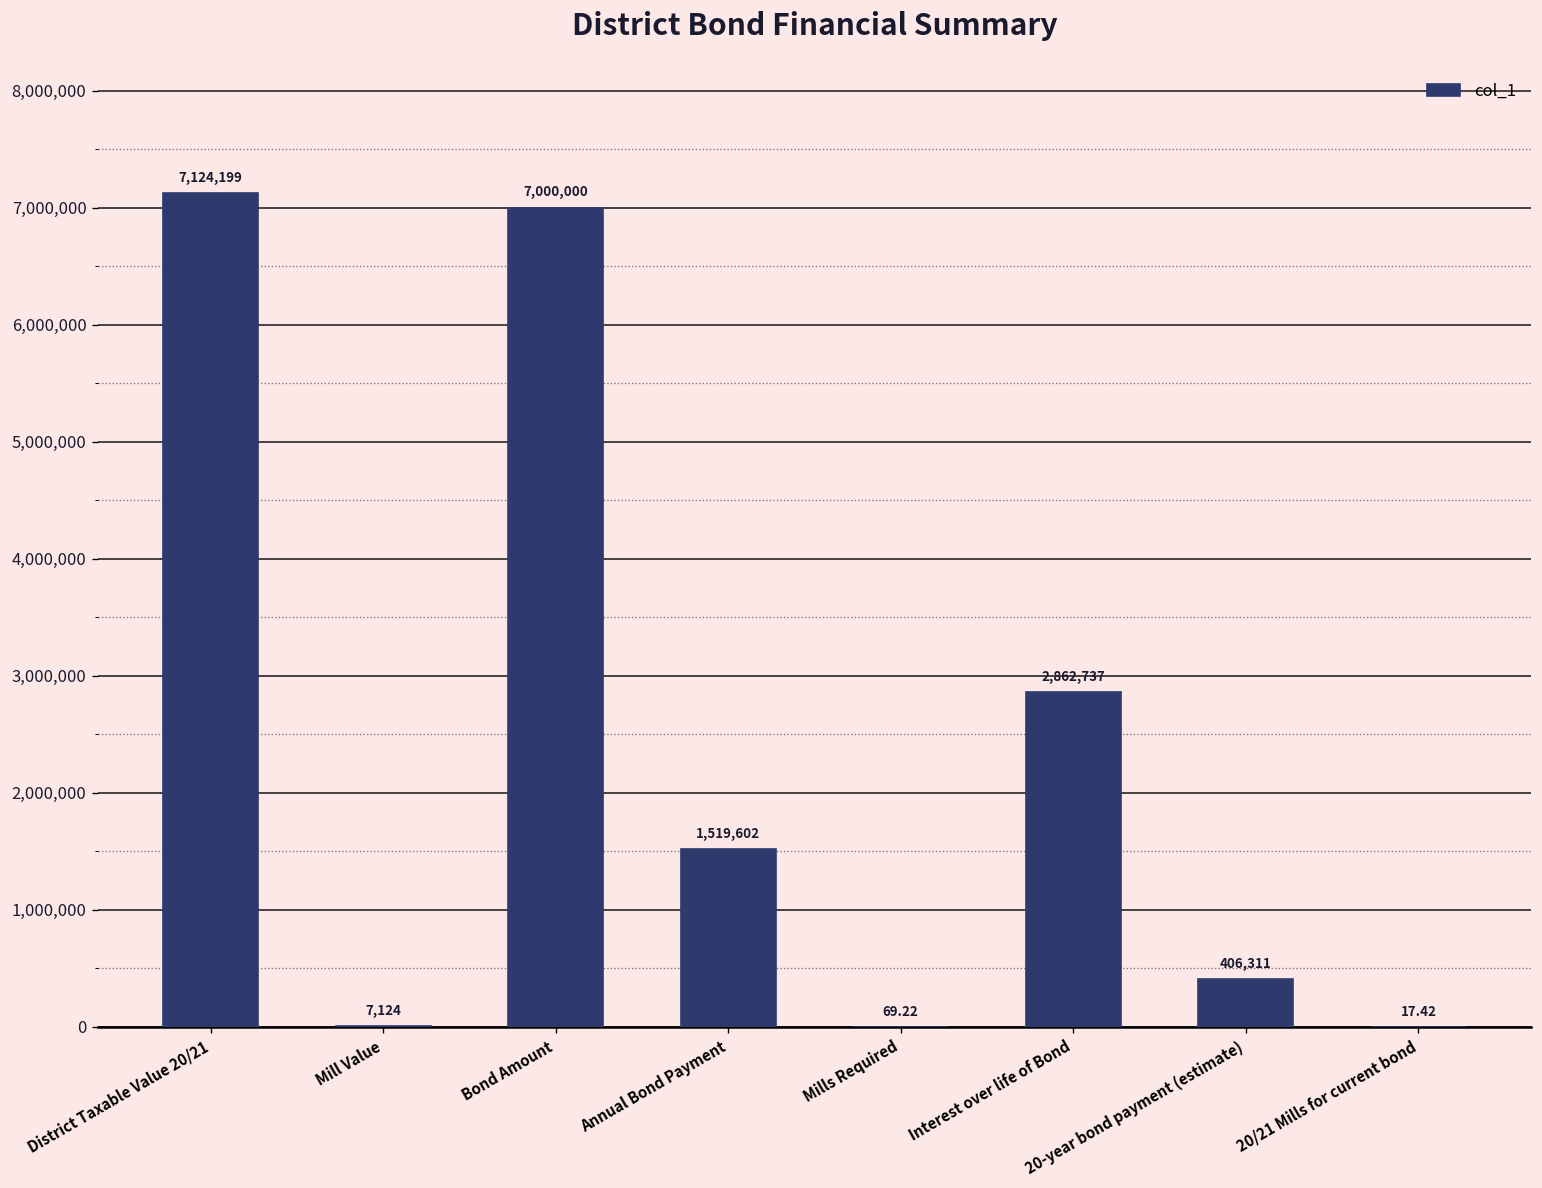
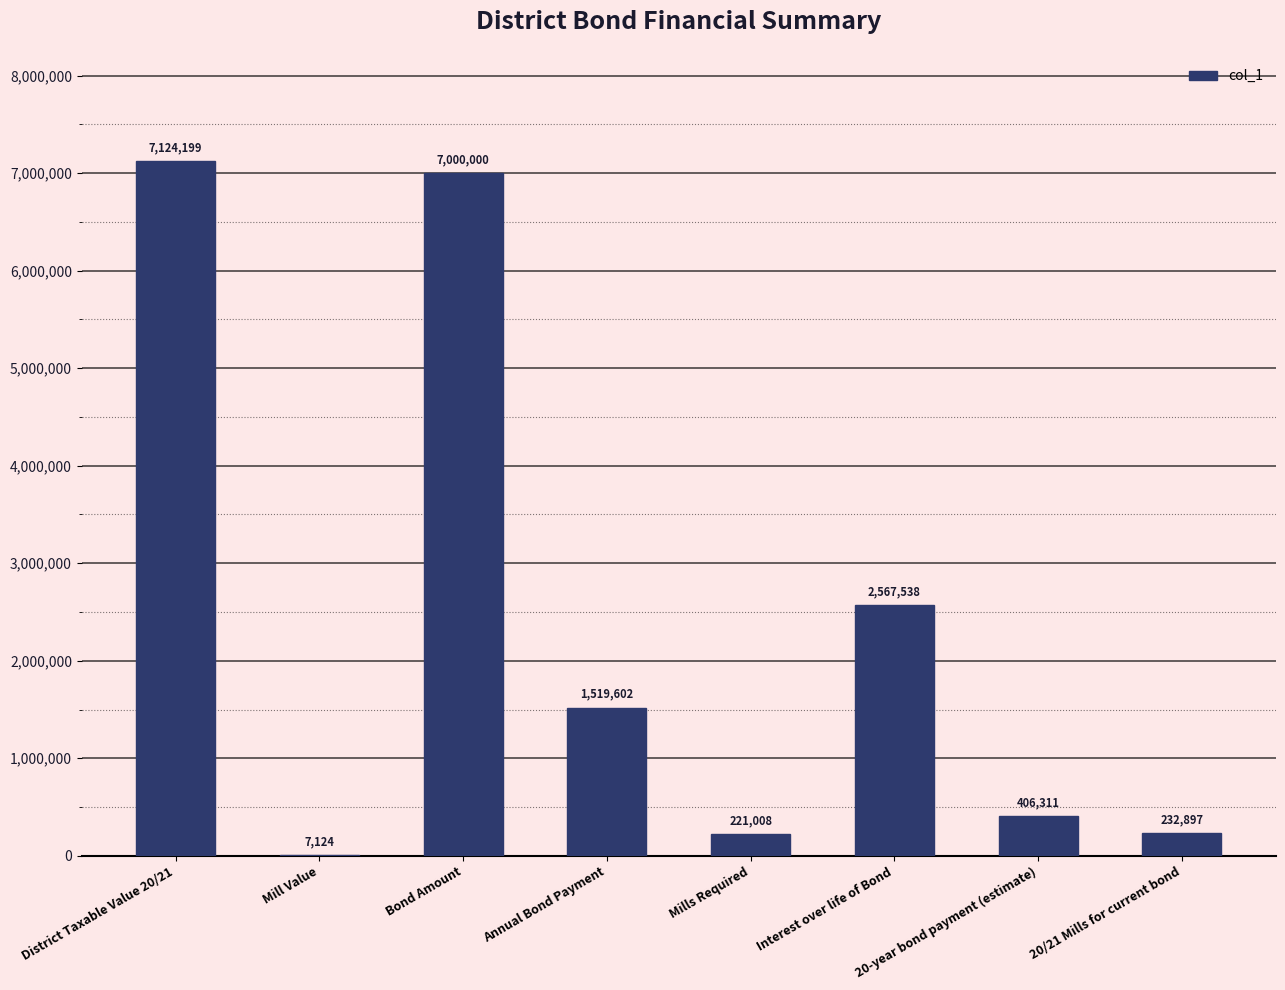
  {
    "District Taxable Value 20/21": "7,124,199",
    "Mill Value": "7,124",
    "Bond Amount": "7,000,000",
    "Annual Bond Payment": "1,519,602",
-   "Mills Required": "69.22",
-   "Interest over life of Bond": "2,862,737",
+   "Mills Required": "221,008",
+   "Interest over life of Bond": "2,567,538",
    "20-year bond payment (estimate)": "406,311",
-   "20/21 Mills for current bond": "17.42"
+   "20/21 Mills for current bond": "232,897"
  }
